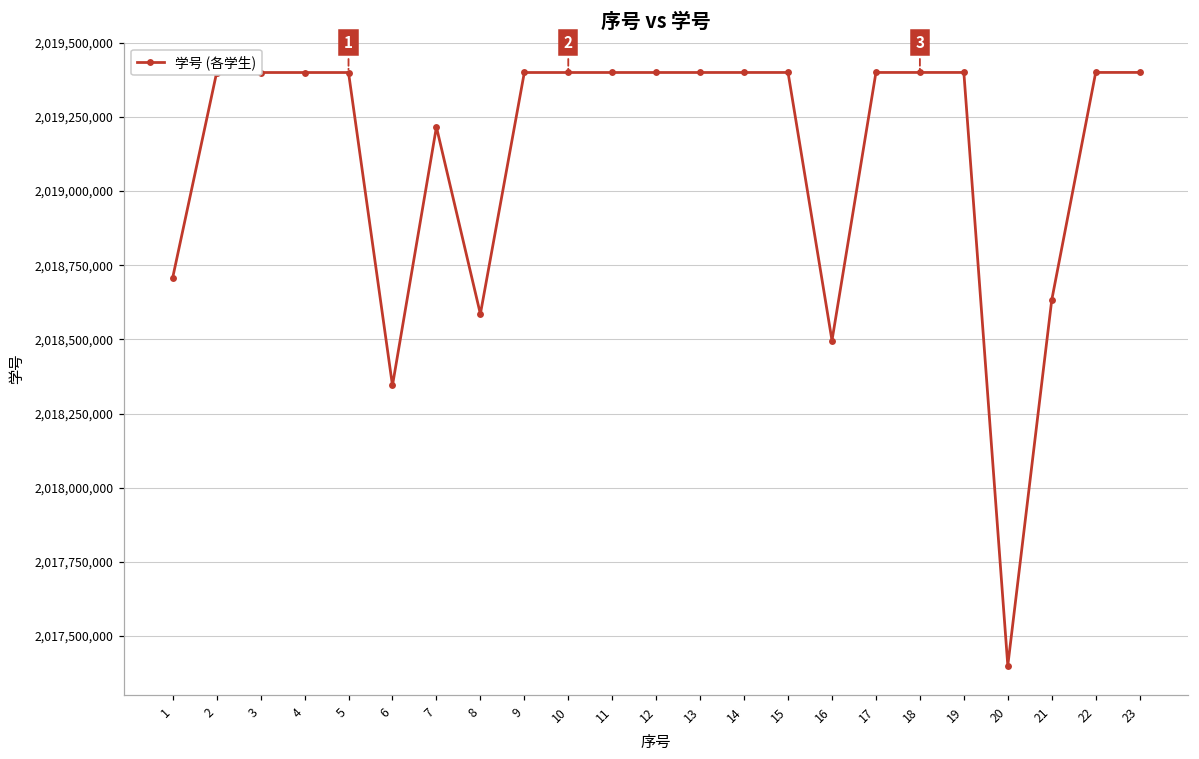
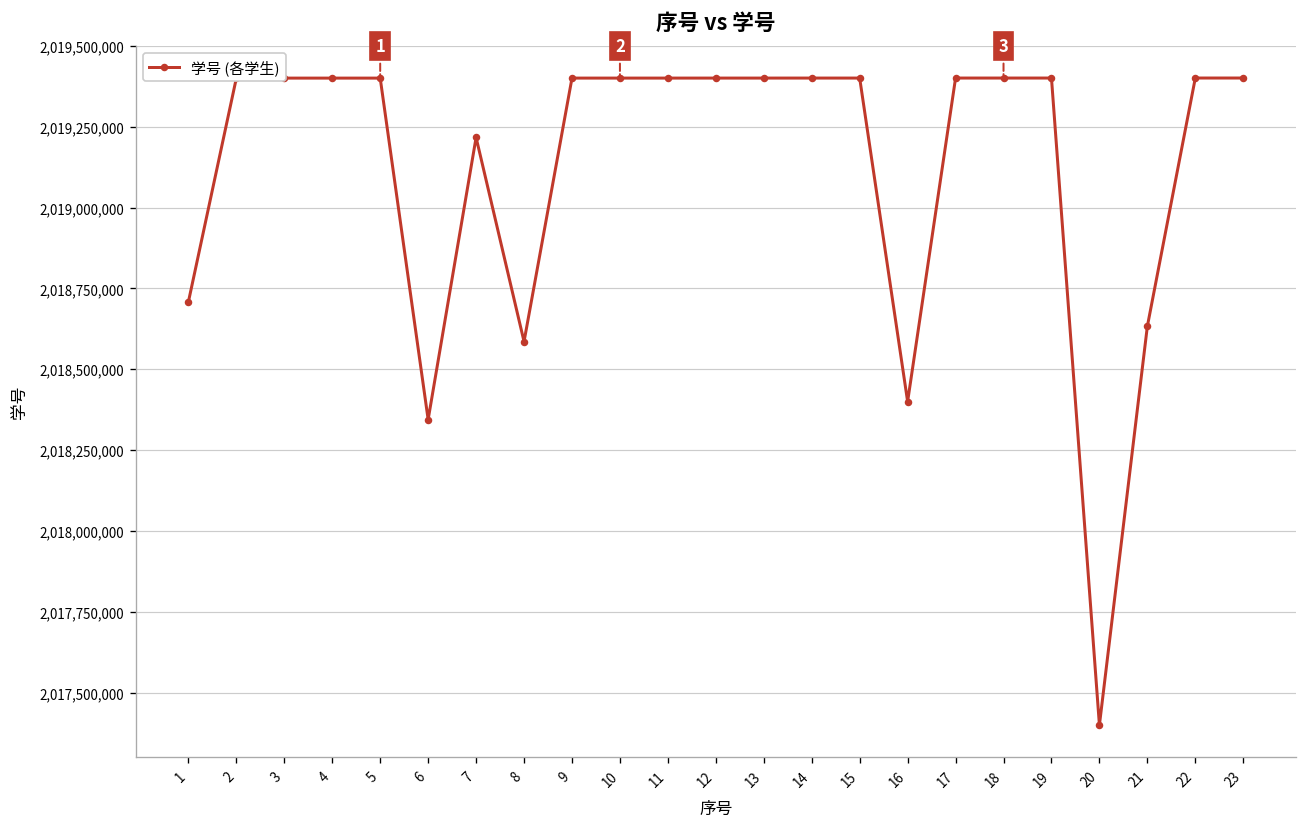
  {
    "1": "2,018,710,000",
    "4": "2,019,400,000",
    "6": "2,018,340,000",
    "7": "2,019,220,000",
    "8": "2,018,590,000",
    "9": "2,019,400,000",
    "11": "2,019,400,000",
    "12": "2,019,400,000",
    "13": "2,019,400,000",
    "14": "2,019,400,000",
    "15": "2,019,400,000",
-   "16": "2,018,500,000",
+   "16": "2,018,400,000",
    "17": "2,019,400,000",
    "19": "2,019,400,000",
    "20": "2,017,400,000",
    "21": "2,018,630,000",
    "22": "2,019,400,000",
    "23": "2,019,400,000"
  }
